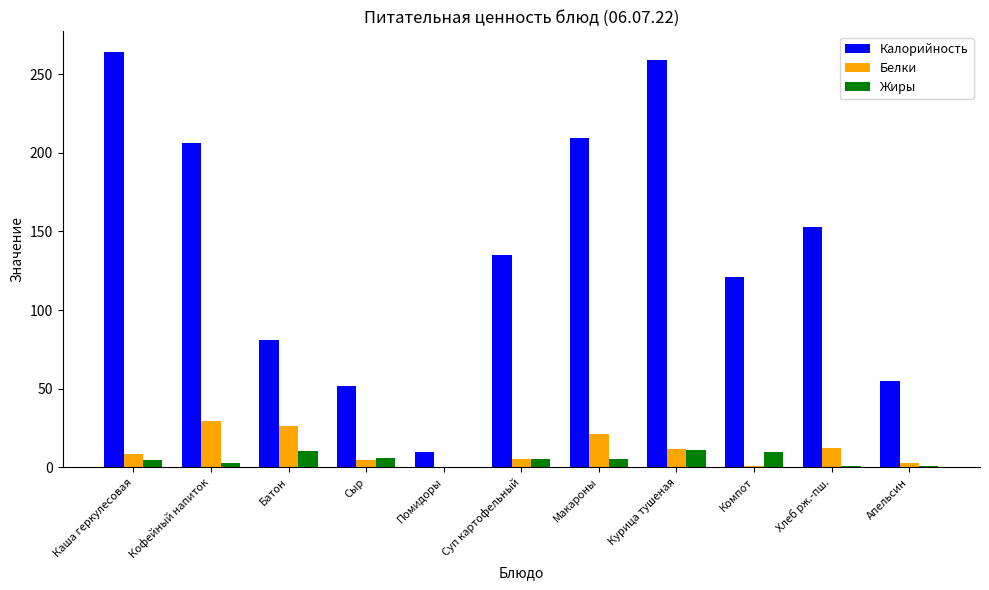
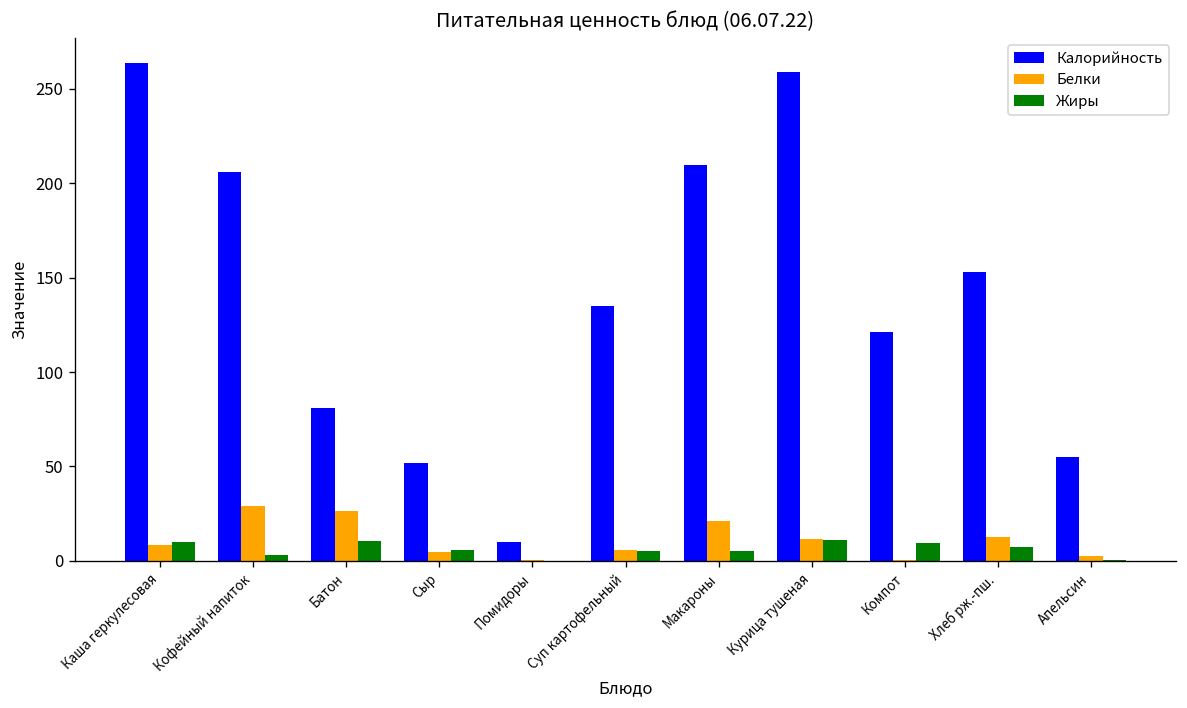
  {
    "Калорийность": {
      "Каша геркулесовая": 264,
      "Кофейный напиток": 206,
      "Батон": 81,
      "Сыр": 52,
      "Помидоры": 10,
      "Суп картофельный": 135,
      "Макароны": 210,
      "Курица тушеная": 259,
      "Компот": 121,
      "Хлеб рж.-пш.": 153,
      "Апельсин": 55
    },
    "Белки": {
      "Каша геркулесовая": 8,
      "Кофейный напиток": 29,
      "Батон": 26,
      "Сыр": 4,
      "Суп картофельный": 6,
      "Макароны": 21,
      "Курица тушеная": 11,
      "Хлеб рж.-пш.": 12,
      "Апельсин": 3
    },
    "Жиры": {
-     "Каша геркулесовая": 4,
+     "Каша геркулесовая": 10,
      "Кофейный напиток": 3,
      "Батон": 11,
      "Сыр": 6,
      "Помидоры": 0,
      "Суп картофельный": 5,
      "Макароны": 5,
      "Курица тушеная": 11,
      "Компот": 10,
-     "Хлеб рж.-пш.": 1
+     "Хлеб рж.-пш.": 7
    }
  }
